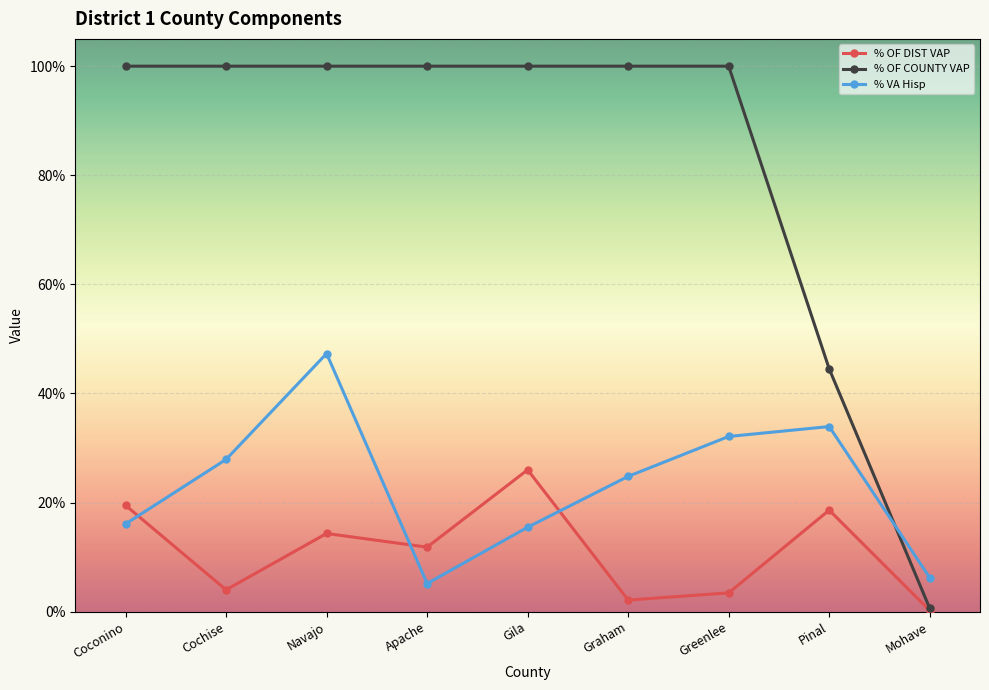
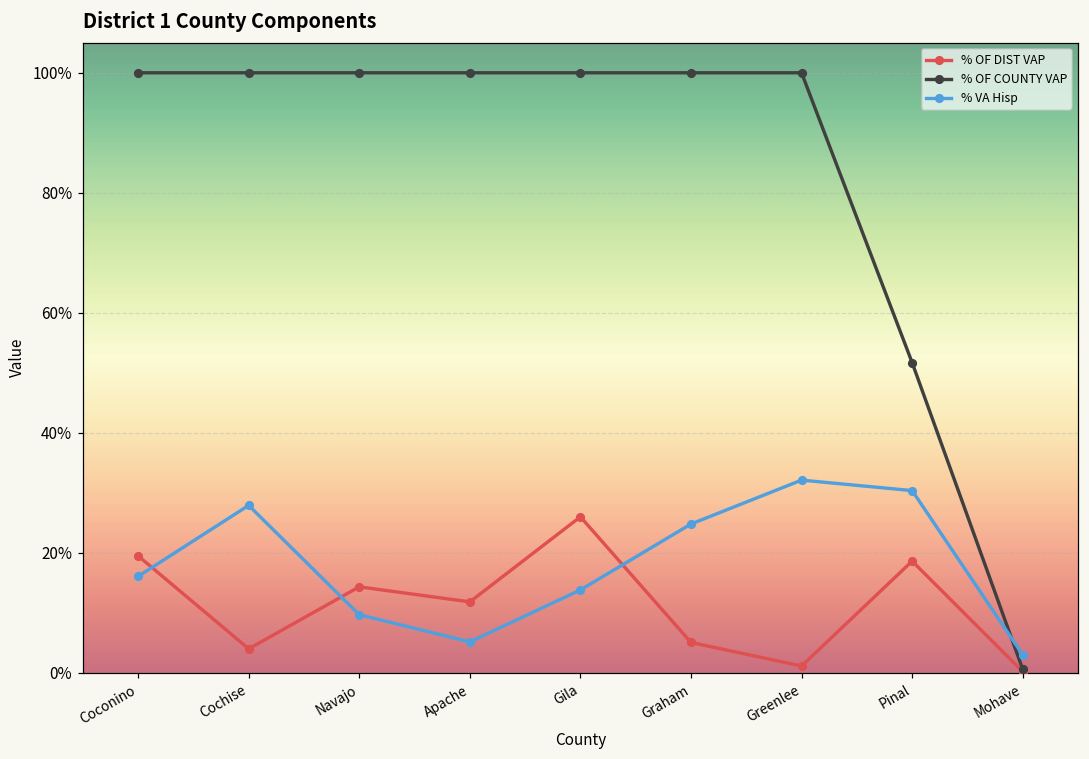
  {
    "% OF DIST VAP": {
      "Coconino": "19%",
      "Cochise": "4%",
      "Navajo": "14%",
      "Apache": "12%",
      "Gila": "26%",
-     "Graham": "2%",
-     "Greenlee": "3%",
+     "Graham": "5%",
+     "Greenlee": "1%",
      "Pinal": "19%"
    },
    "% OF COUNTY VAP": {
      "Coconino": "100%",
      "Cochise": "100%",
      "Navajo": "100%",
      "Apache": "100%",
      "Gila": "100%",
      "Graham": "100%",
      "Greenlee": "100%",
-     "Pinal": "45%"
+     "Pinal": "52%"
    },
    "% VA Hisp": {
      "Coconino": "16%",
      "Cochise": "28%",
-     "Navajo": "47%",
+     "Navajo": "10%",
      "Apache": "5%",
-     "Gila": "15%",
+     "Gila": "14%",
      "Graham": "25%",
      "Greenlee": "32%",
-     "Pinal": "34%",
-     "Mohave": "6%"
+     "Pinal": "30%",
+     "Mohave": "3%"
    }
  }
